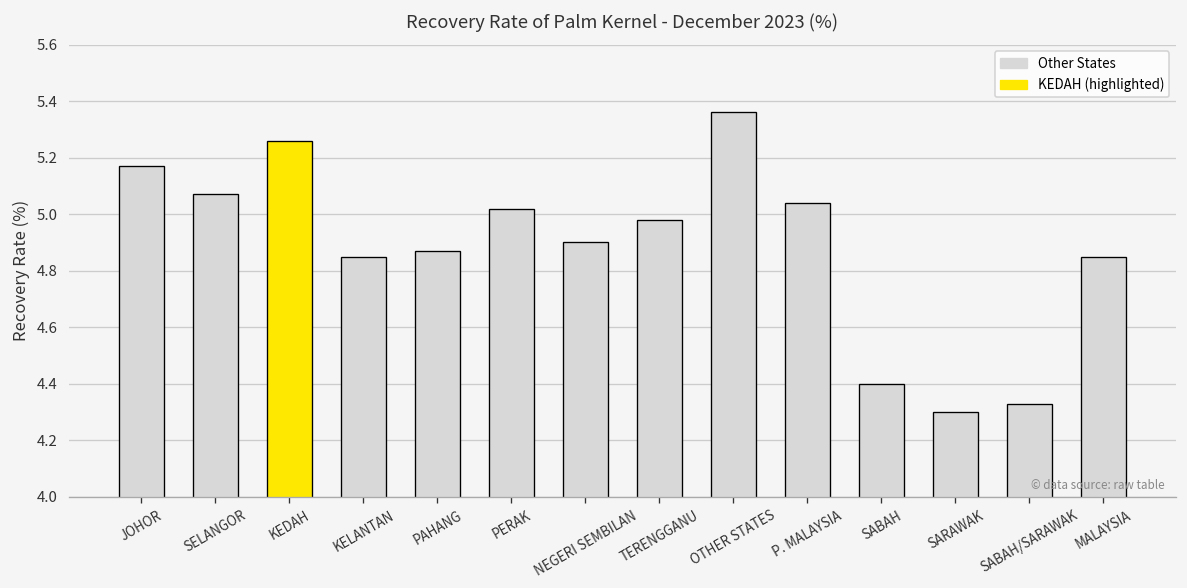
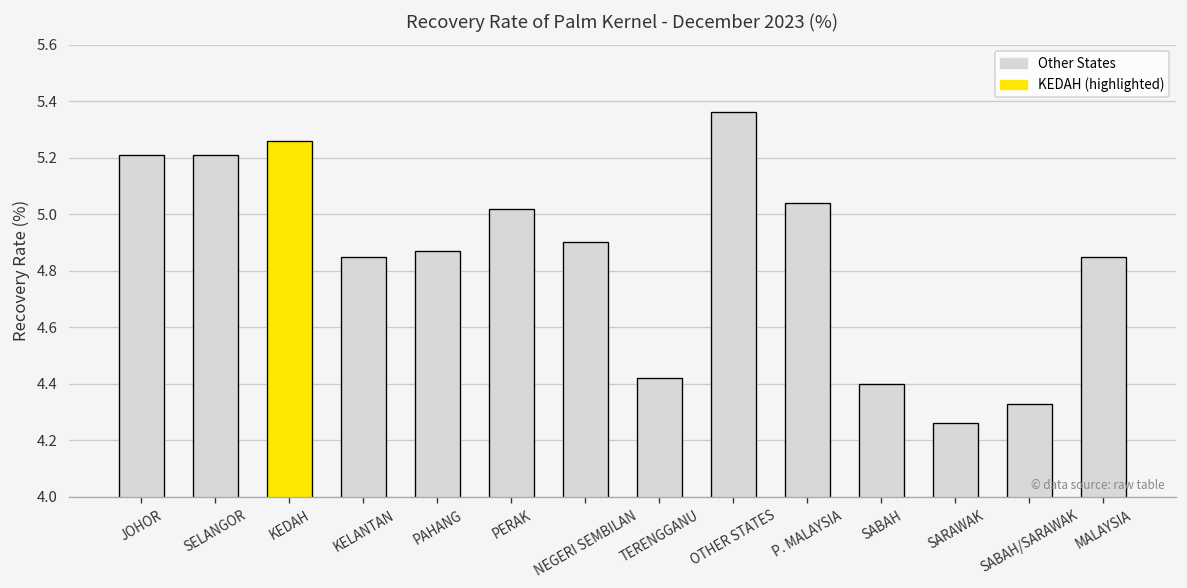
  {
-   "JOHOR": 5.17,
-   "SELANGOR": 5.07,
+   "JOHOR": 5.21,
+   "SELANGOR": 5.21,
    "KEDAH": 5.26,
    "KELANTAN": 4.85,
    "PAHANG": 4.87,
    "PERAK": 5.02,
    "NEGERI SEMBILAN": 4.90,
-   "TERENGGANU": 4.98,
+   "TERENGGANU": 4.42,
    "OTHER STATES": 5.36,
    "P. MALAYSIA": 5.04,
    "SABAH": 4.40,
-   "SARAWAK": 4.30,
+   "SARAWAK": 4.26,
    "SABAH/SARAWAK": 4.33,
    "MALAYSIA": 4.85
  }
